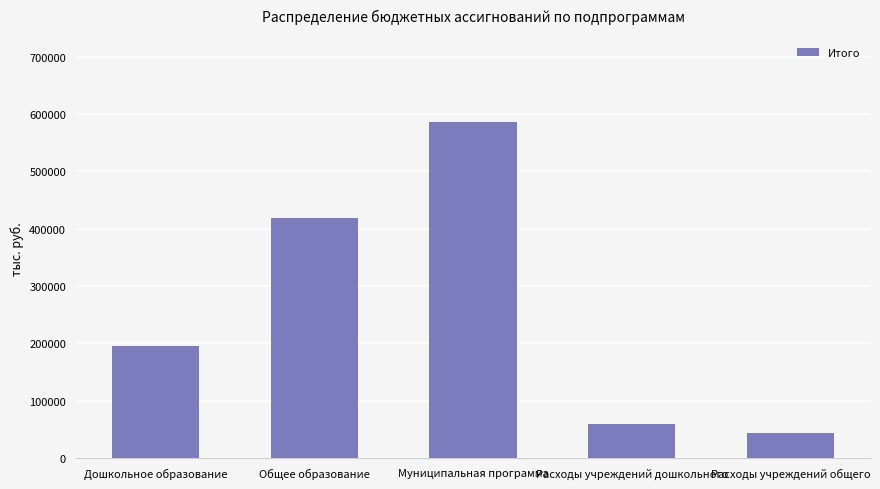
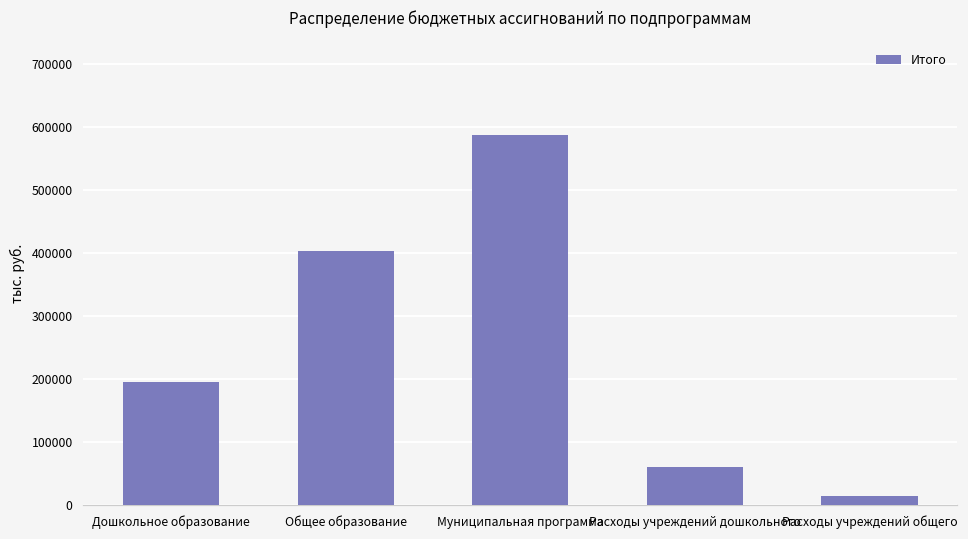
  {
    "Дошкольное образование": 200000,
-   "Общее образование": 420000,
+   "Общее образование": 400000,
    "Муниципальная программа": 590000,
    "Расходы учреждений дошкольного": 60000,
-   "Расходы учреждений общего": 40000
+   "Расходы учреждений общего": 10000
  }
